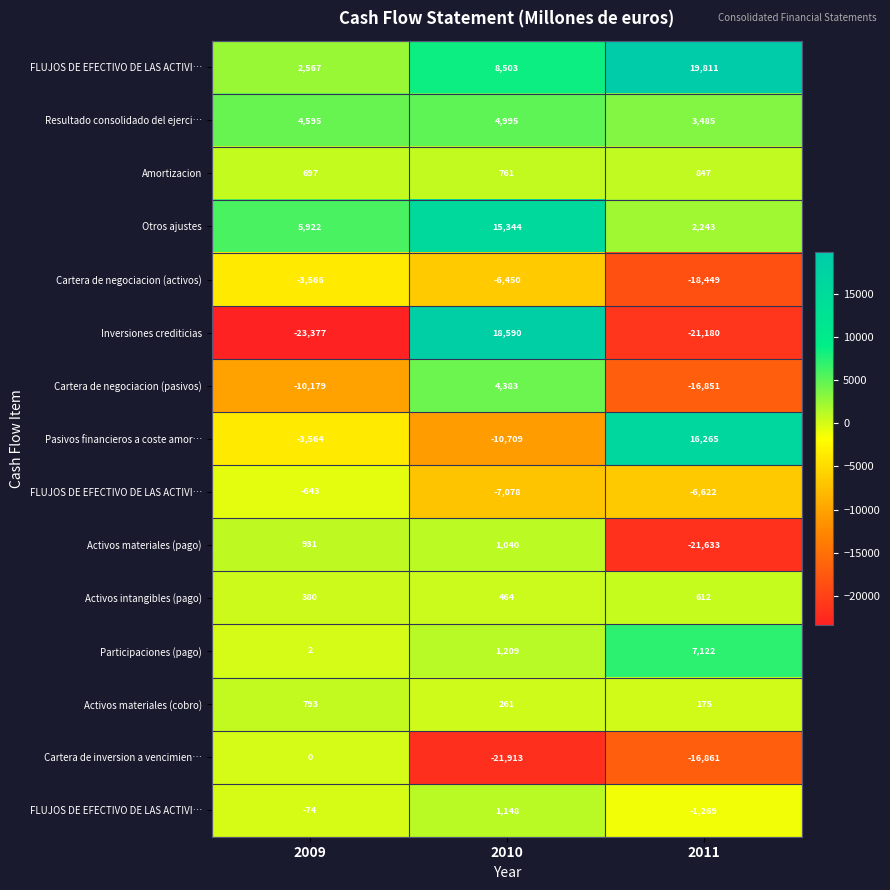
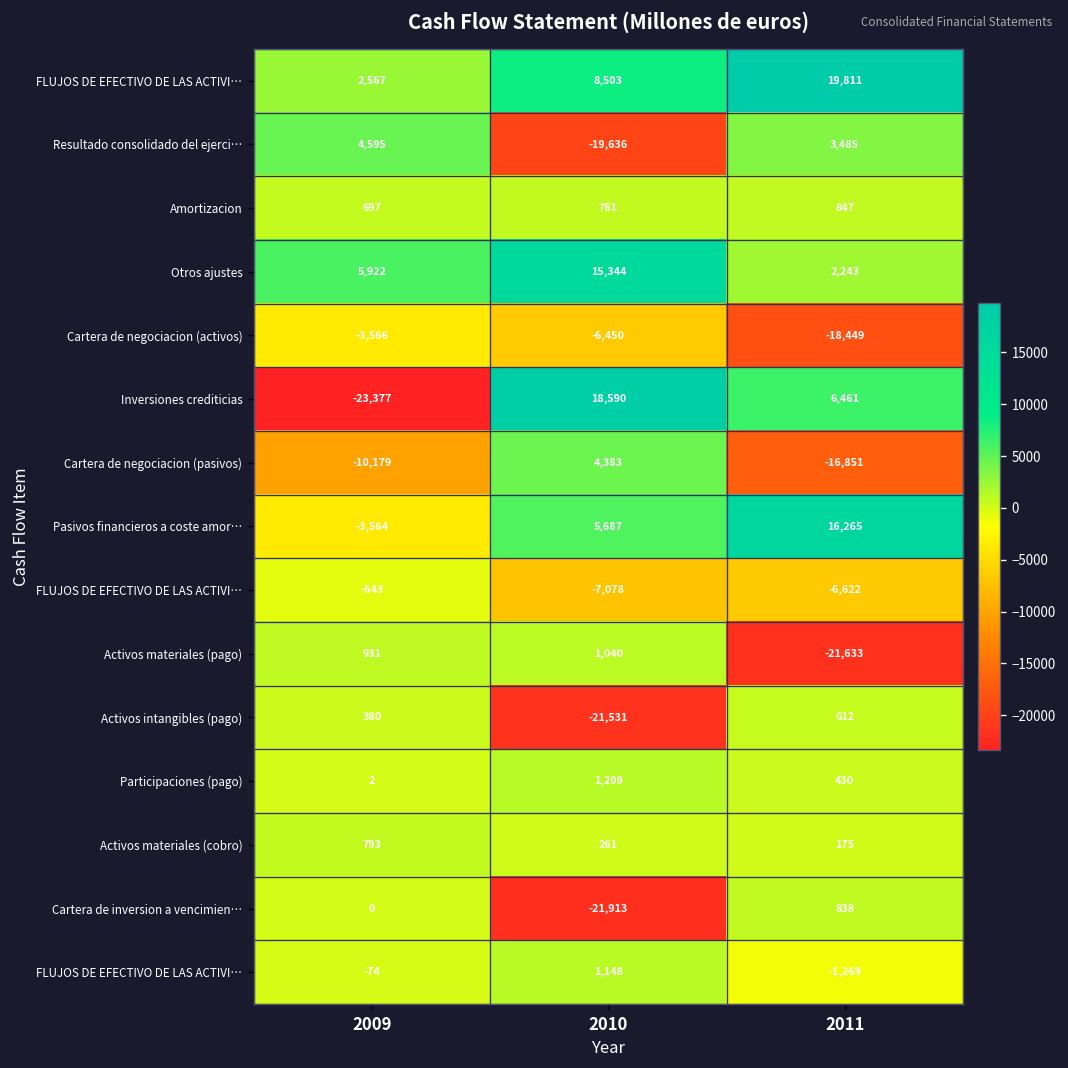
  {
    "Resultado consolidado del ejerci…": {
-     "2010": "4,995"
+     "2010": "-19,636"
    },
    "Inversiones crediticias": {
-     "2011": "-21,180"
+     "2011": "6,461"
    },
    "Pasivos financieros a coste amor…": {
-     "2010": "-10,709"
+     "2010": "5,687"
    },
    "Activos intangibles (pago)": {
-     "2010": "464"
+     "2010": "-21,531"
    },
    "Participaciones (pago)": {
-     "2011": "7,122"
+     "2011": "430"
    },
    "Cartera de inversion a vencimien…": {
-     "2011": "-16,861"
+     "2011": "838"
    }
  }
